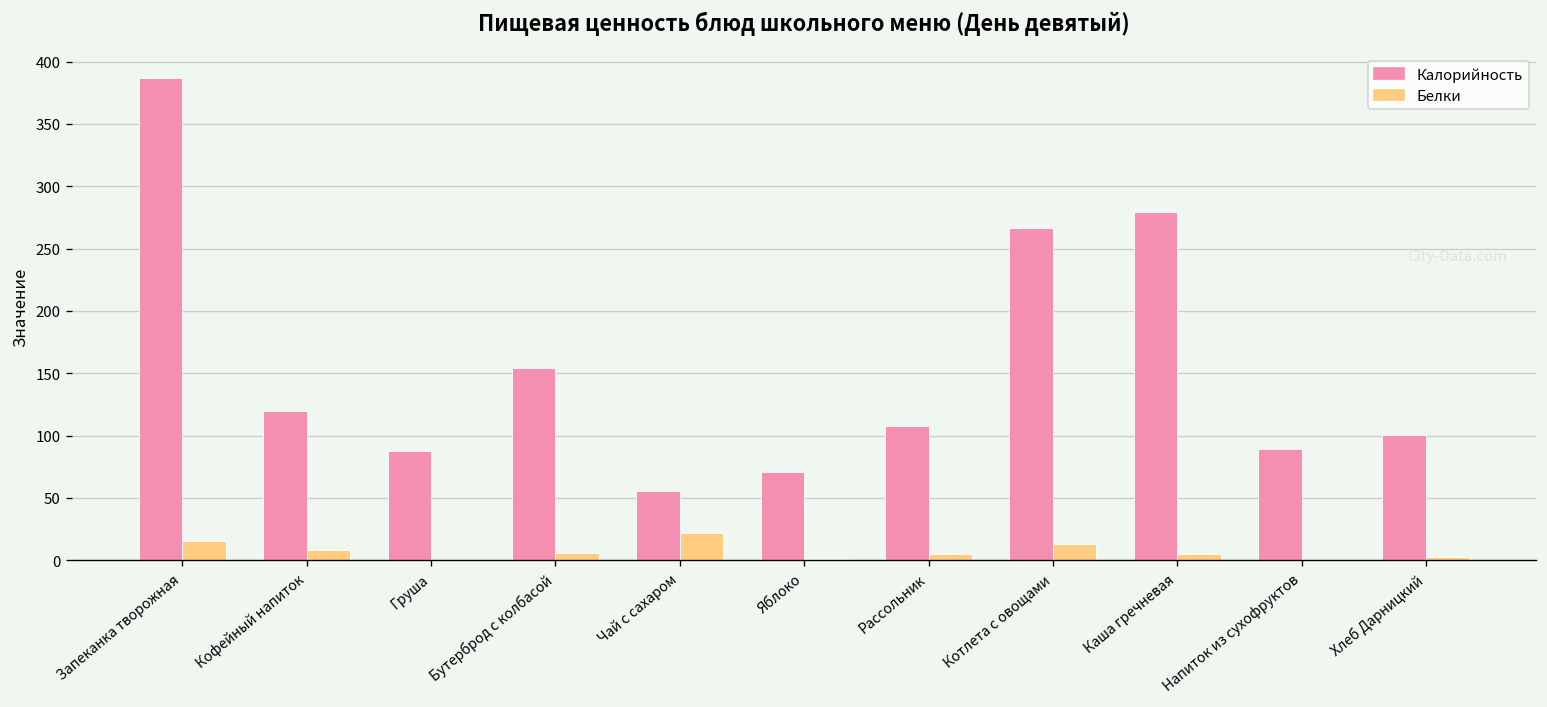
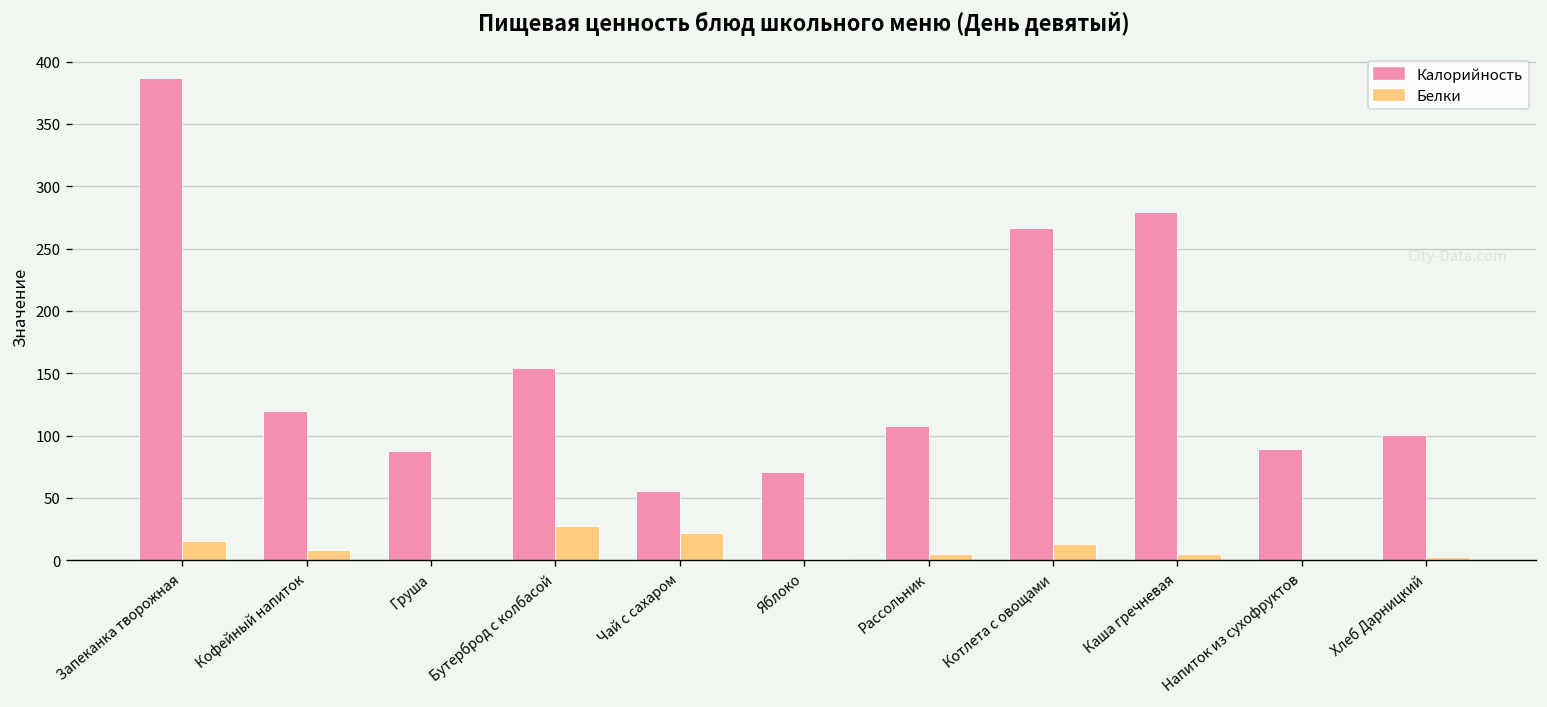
  {
    "Калорийность": {
      "Запеканка творожная": 387,
      "Кофейный напиток": 119,
      "Груша": 87,
      "Бутерброд с колбасой": 154,
      "Чай с сахаром": 56,
      "Яблоко": 71,
      "Рассольник": 108,
      "Котлета с овощами": 267,
      "Каша гречневая": 280,
      "Напиток из сухофруктов": 89,
      "Хлеб Дарницкий": 101
    },
    "Белки": {
      "Запеканка творожная": 16,
      "Кофейный напиток": 8,
      "Груша": 0,
-     "Бутерброд с колбасой": 6,
+     "Бутерброд с колбасой": 27,
      "Чай с сахаром": 22,
      "Рассольник": 5,
      "Котлета с овощами": 13,
      "Каша гречневая": 5,
      "Хлеб Дарницкий": 3
    }
  }
